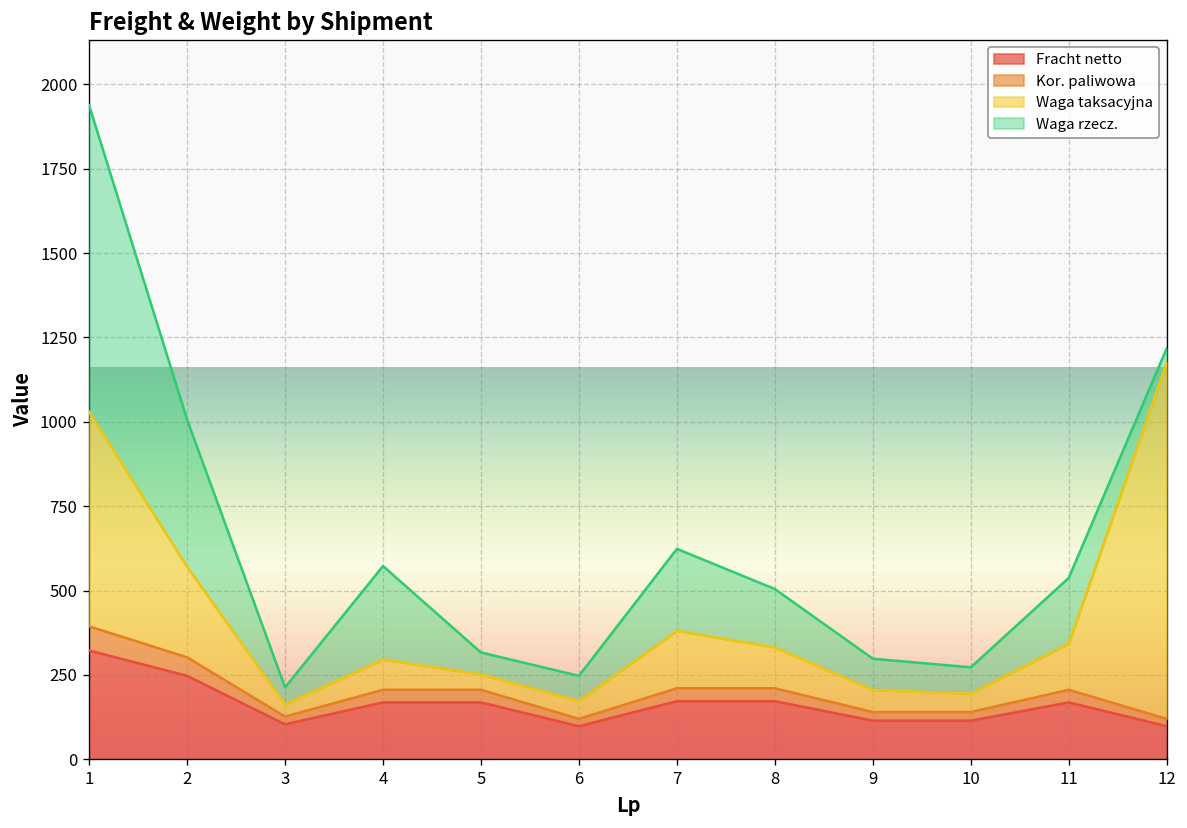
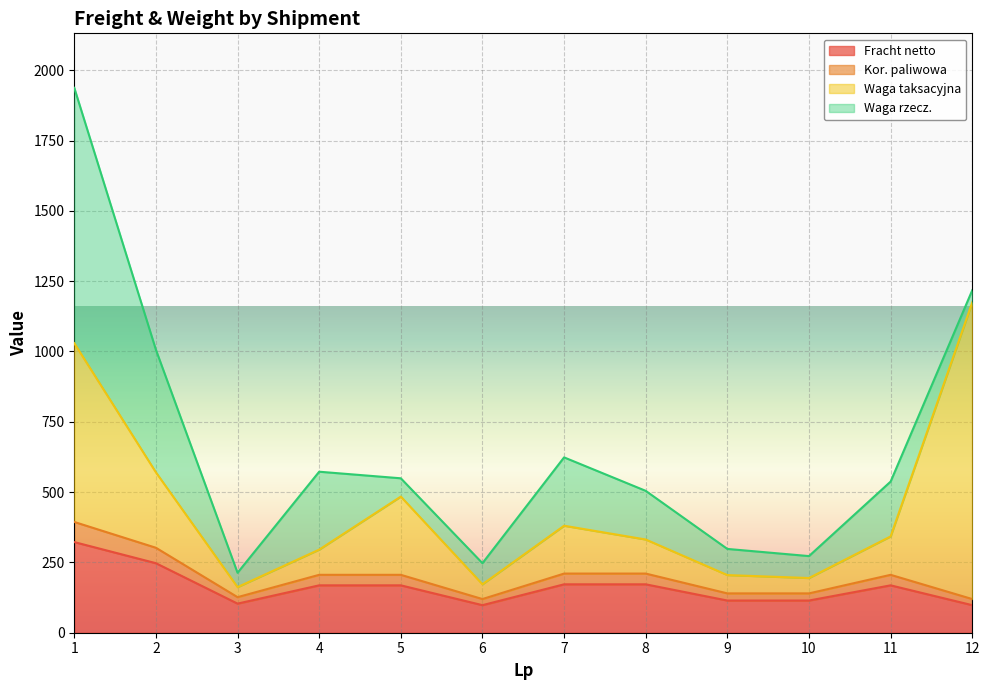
  {
    "Waga taksacyjna": {
      "1": 640,
      "2": 270,
      "3": 40,
      "4": 90,
-     "5": 50,
+     "5": 280,
      "6": 50,
      "7": 170,
      "8": 120,
      "9": 70,
      "10": 50,
      "11": 140,
      "12": 1050
    },
    "Waga rzecz.": {
      "1": 910,
      "2": 440,
      "3": 50,
      "4": 280,
      "5": 70,
      "6": 80,
      "7": 240,
      "8": 170,
      "9": 90,
      "10": 80,
      "11": 200,
      "12": 40
    }
  }
